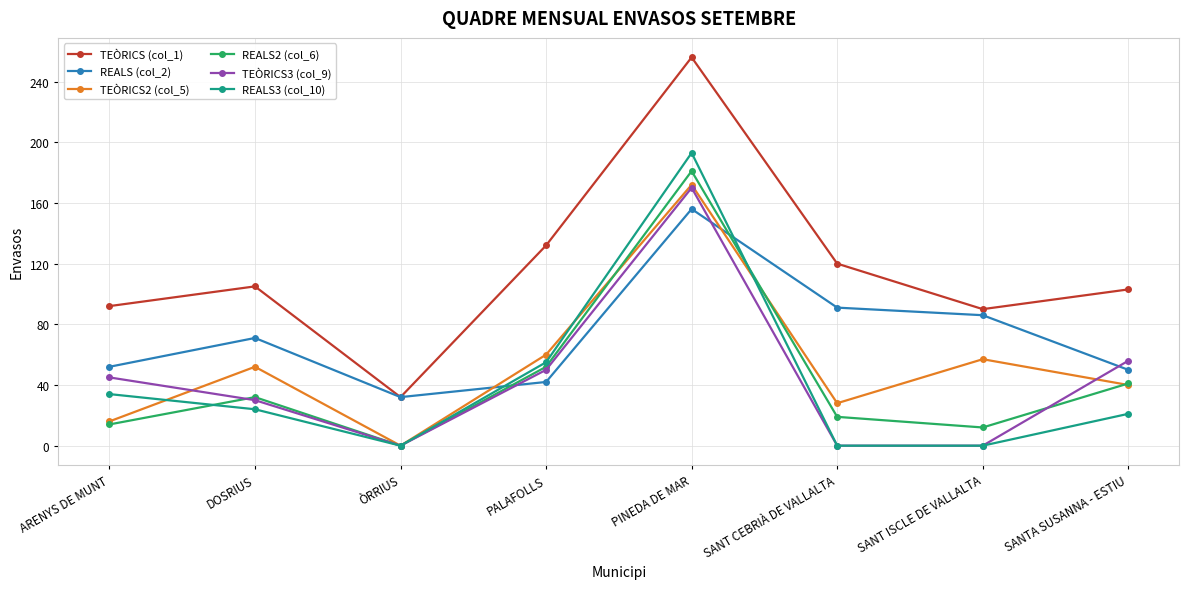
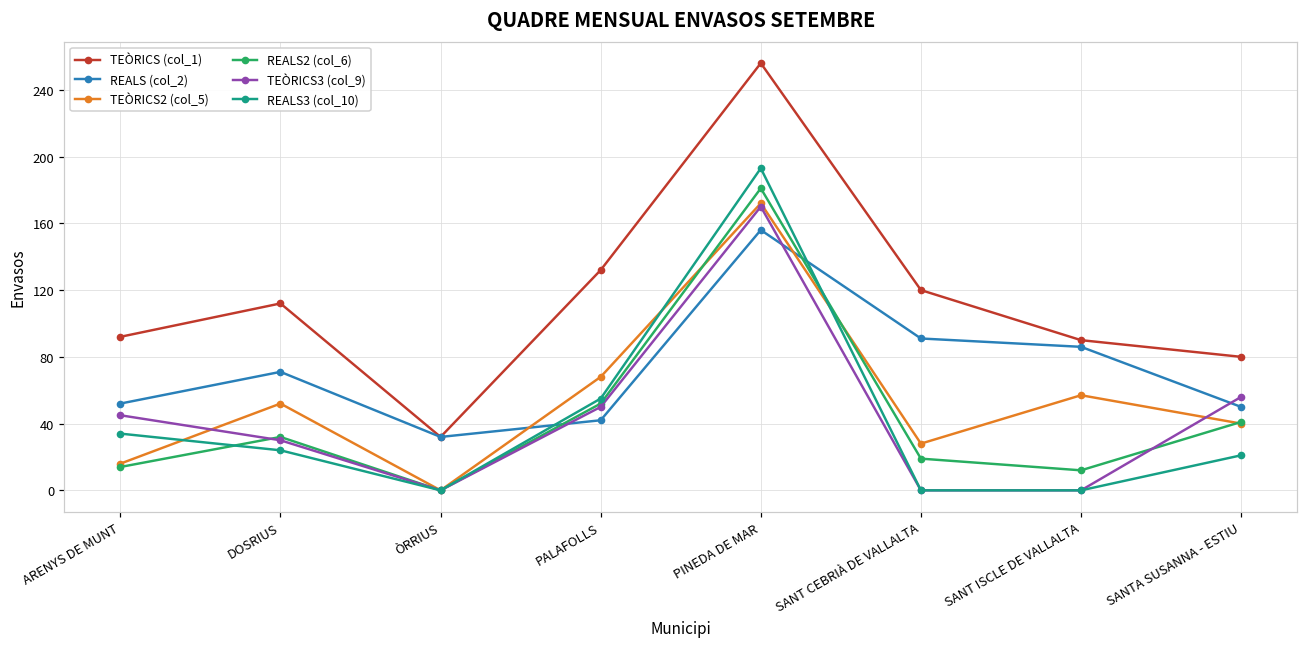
  {
    "TEÒRICS (col_1)": {
      "ARENYS DE MUNT": 92,
-     "DOSRIUS": 105,
+     "DOSRIUS": 112,
      "PALAFOLLS": 132,
      "PINEDA DE MAR": 256,
      "SANT CEBRIÀ DE VALLALTA": 120,
      "SANT ISCLE DE VALLALTA": 90,
-     "SANTA SUSANNA - ESTIU": 103
+     "SANTA SUSANNA - ESTIU": 80
    },
    "REALS (col_2)": {
      "ARENYS DE MUNT": 52,
      "DOSRIUS": 71,
      "PALAFOLLS": 42,
      "PINEDA DE MAR": 156,
      "SANT CEBRIÀ DE VALLALTA": 91,
      "SANT ISCLE DE VALLALTA": 86,
      "SANTA SUSANNA - ESTIU": 50
    },
    "TEÒRICS2 (col_5)": {
      "ARENYS DE MUNT": 16,
      "DOSRIUS": 52,
-     "PALAFOLLS": 60,
+     "PALAFOLLS": 68,
      "PINEDA DE MAR": 172,
      "SANT CEBRIÀ DE VALLALTA": 28,
      "SANT ISCLE DE VALLALTA": 57
    },
    "TEÒRICS3 (col_9)": {
      "ARENYS DE MUNT": 45,
      "DOSRIUS": 30,
      "PALAFOLLS": 50,
      "PINEDA DE MAR": 170,
      "SANTA SUSANNA - ESTIU": 56
    }
  }
